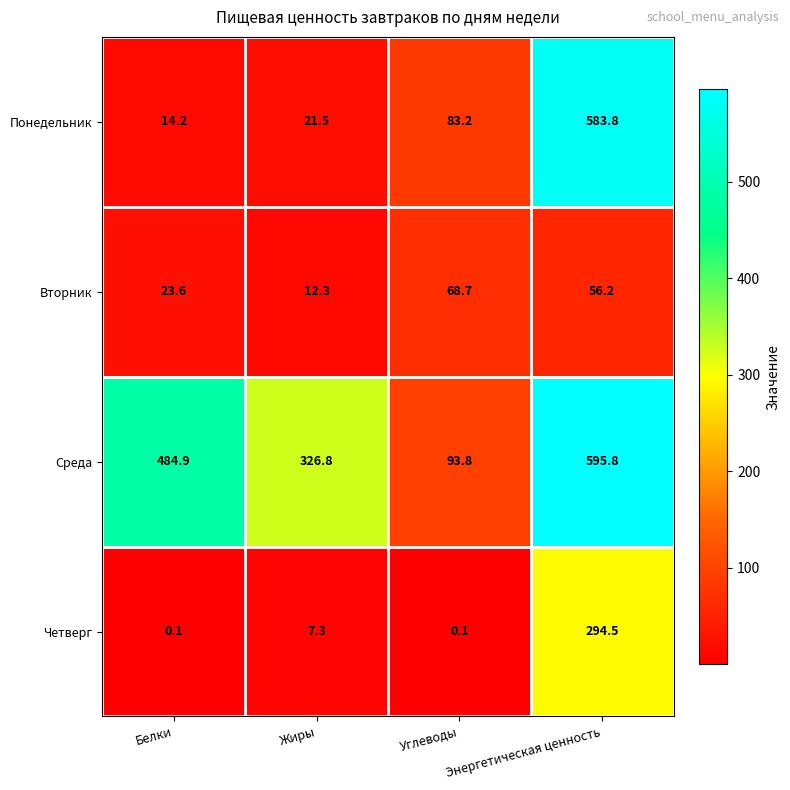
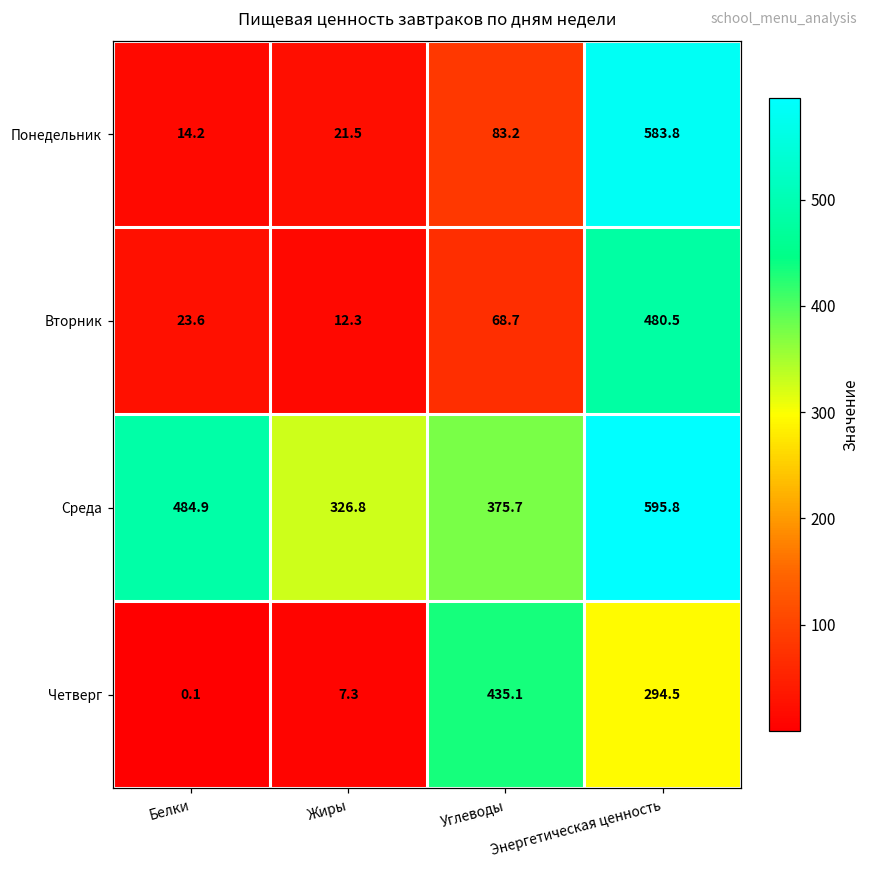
  {
    "Понедельник": {
      "Белки": 14.2,
      "Жиры": 21.5,
      "Углеводы": 83.2,
      "Энергетическая ценность": 583.8
    },
    "Вторник": {
      "Белки": 23.6,
      "Жиры": 12.3,
      "Углеводы": 68.7,
-     "Энергетическая ценность": 56.2
+     "Энергетическая ценность": 480.5
    },
    "Среда": {
      "Белки": 484.9,
      "Жиры": 326.8,
-     "Углеводы": 93.8,
+     "Углеводы": 375.7,
      "Энергетическая ценность": 595.8
    },
    "Четверг": {
      "Белки": 0.1,
      "Жиры": 7.3,
-     "Углеводы": 0.1,
+     "Углеводы": 435.1,
      "Энергетическая ценность": 294.5
    }
  }
